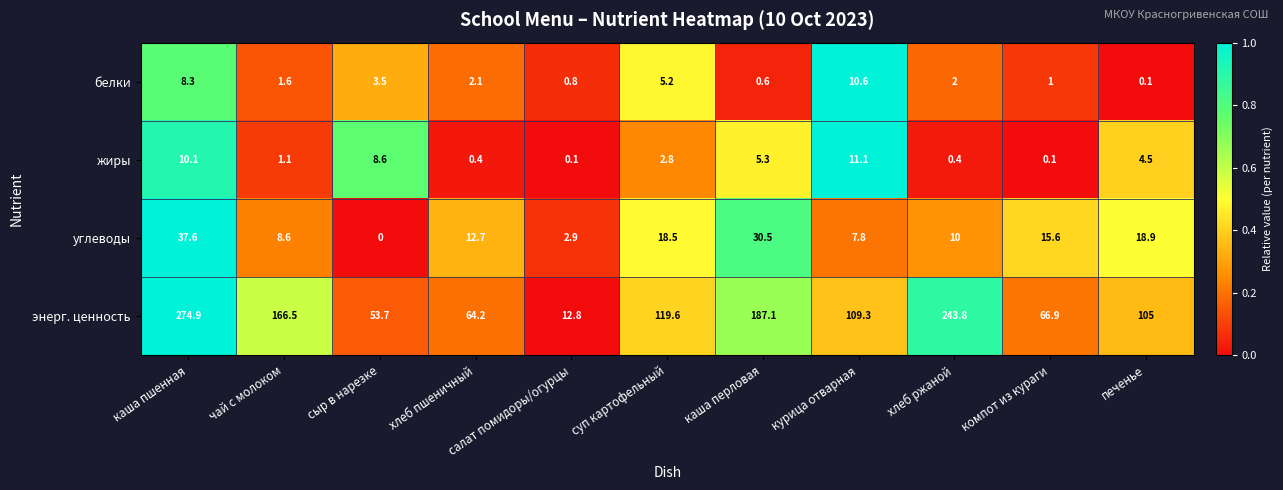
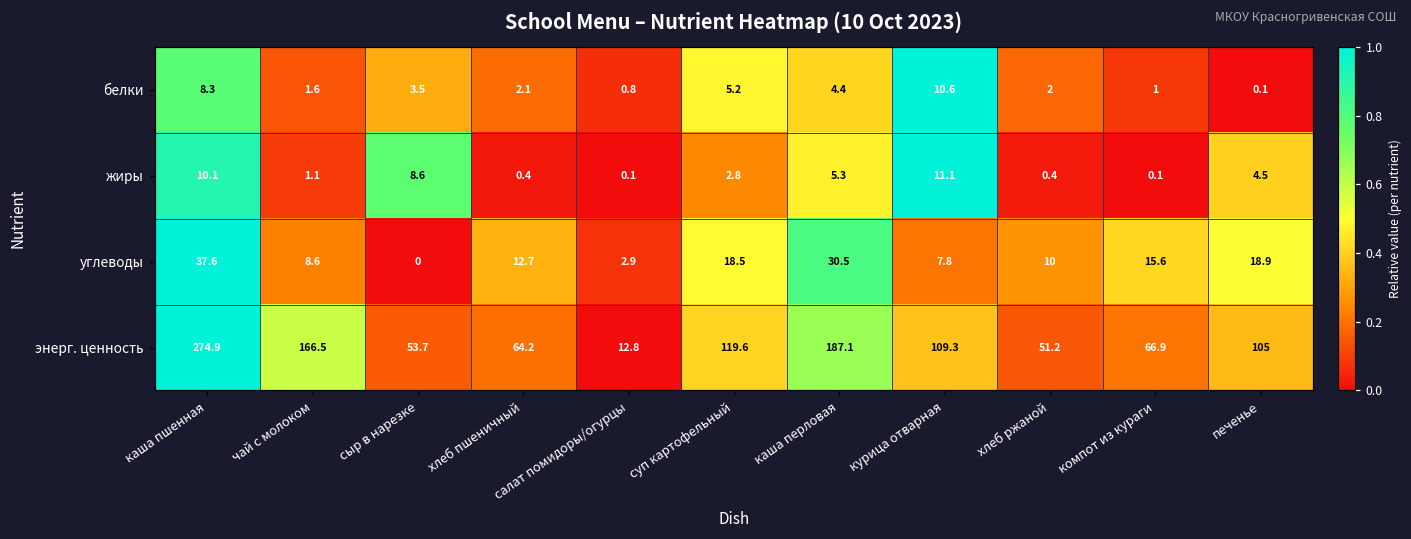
  {
    "белки": {
      "каша пшенная": 8.3,
      "чай с молоком": 1.6,
      "сыр в нарезке": 3.5,
      "хлеб пшеничный": 2.1,
      "салат помидоры/огурцы": 0.8,
      "суп картофельный": 5.2,
-     "каша перловая": 0.6,
+     "каша перловая": 4.4,
      "курица отварная": 10.6,
      "хлеб ржаной": 2,
      "компот из кураги": 1,
      "печенье": 0.1
    },
    "жиры": {
      "каша пшенная": 10.1,
      "чай с молоком": 1.1,
      "сыр в нарезке": 8.6,
      "хлеб пшеничный": 0.4,
      "салат помидоры/огурцы": 0.1,
      "суп картофельный": 2.8,
      "каша перловая": 5.3,
      "курица отварная": 11.1,
      "хлеб ржаной": 0.4,
      "компот из кураги": 0.1,
      "печенье": 4.5
    },
    "углеводы": {
      "каша пшенная": 37.6,
      "чай с молоком": 8.6,
      "сыр в нарезке": 0,
      "хлеб пшеничный": 12.7,
      "салат помидоры/огурцы": 2.9,
      "суп картофельный": 18.5,
      "каша перловая": 30.5,
      "курица отварная": 7.8,
      "хлеб ржаной": 10,
      "компот из кураги": 15.6,
      "печенье": 18.9
    },
    "энерг. ценность": {
      "каша пшенная": 274.9,
      "чай с молоком": 166.5,
      "сыр в нарезке": 53.7,
      "хлеб пшеничный": 64.2,
      "салат помидоры/огурцы": 12.8,
      "суп картофельный": 119.6,
      "каша перловая": 187.1,
      "курица отварная": 109.3,
-     "хлеб ржаной": 243.8,
+     "хлеб ржаной": 51.2,
      "компот из кураги": 66.9,
      "печенье": 105
    }
  }
